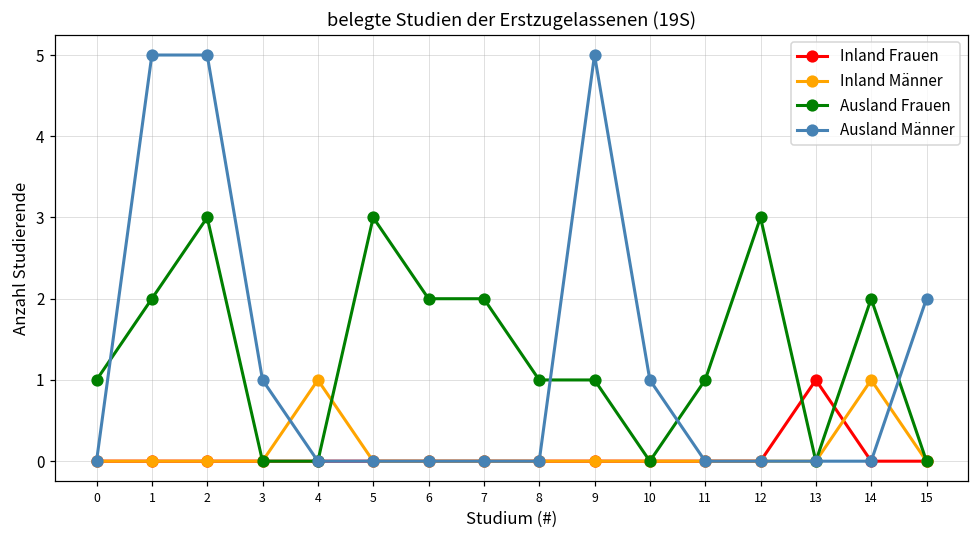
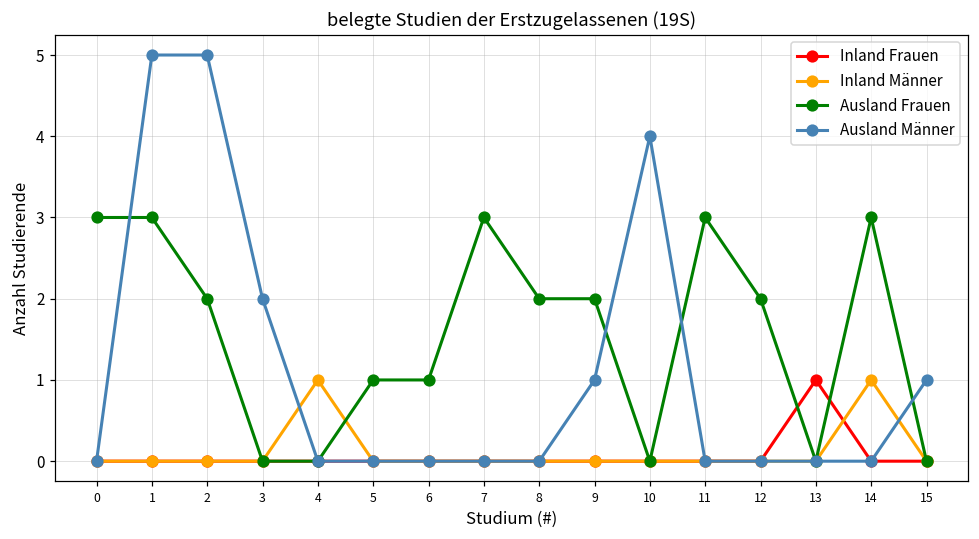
  {
    "Inland Frauen": {
      "13": 1
    },
    "Inland Männer": {
      "4": 1,
      "14": 1
    },
    "Ausland Frauen": {
-     "0": 1,
-     "1": 2,
-     "2": 3,
-     "5": 3,
-     "6": 2,
-     "7": 2,
-     "8": 1,
-     "9": 1,
-     "11": 1,
-     "12": 3,
-     "14": 2
+     "0": 3,
+     "1": 3,
+     "2": 2,
+     "5": 1,
+     "6": 1,
+     "7": 3,
+     "8": 2,
+     "9": 2,
+     "11": 3,
+     "12": 2,
+     "14": 3
    },
    "Ausland Männer": {
      "1": 5,
      "2": 5,
-     "3": 1,
-     "9": 5,
-     "10": 1,
-     "15": 2
+     "3": 2,
+     "9": 1,
+     "10": 4,
+     "15": 1
    }
  }
